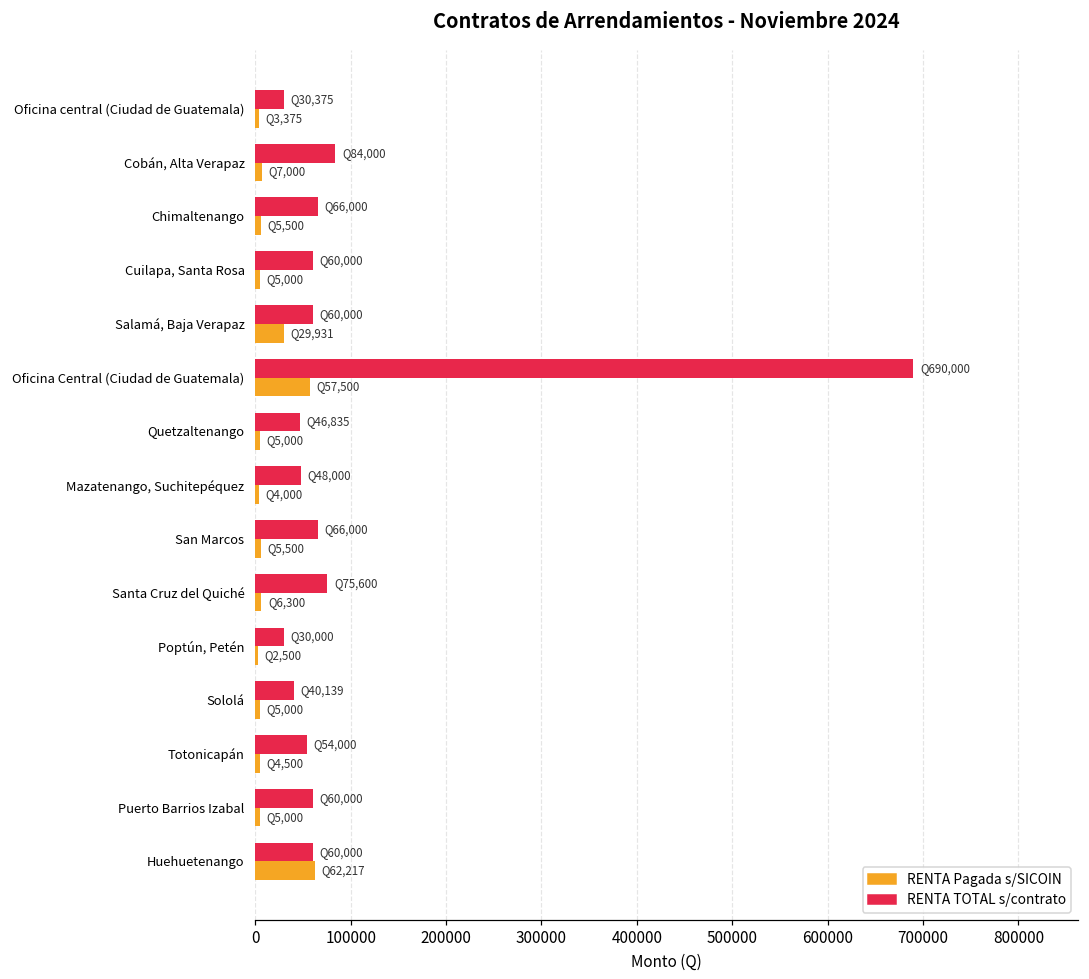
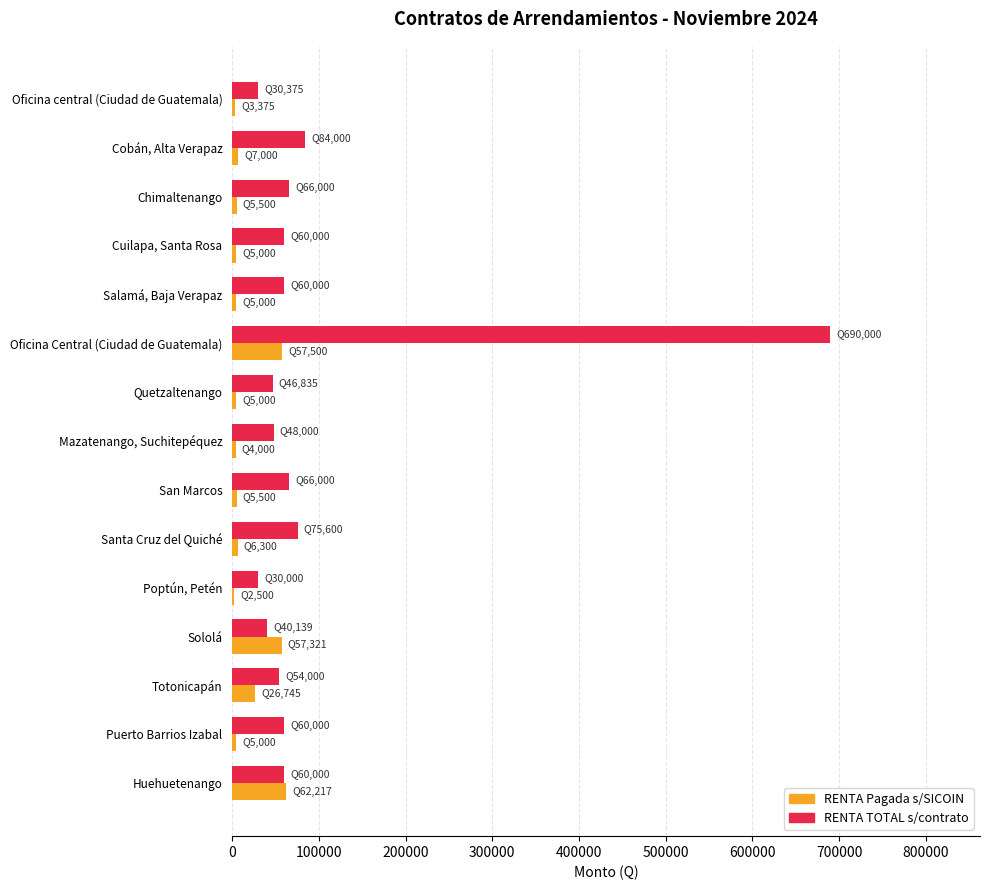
  {
    "RENTA Pagada s/SICOIN": {
-     "Salamá, Baja Verapaz": "29,931",
-     "Sololá": "5,000",
-     "Totonicapán": "4,500"
+     "Salamá, Baja Verapaz": "5,000",
+     "Sololá": "57,321",
+     "Totonicapán": "26,745"
    },
    "RENTA TOTAL s/contrato": {
      "Oficina central (Ciudad de Guatemala)": "30000",
      "Cobán, Alta Verapaz": "80000",
      "Chimaltenango": "70000",
      "Cuilapa, Santa Rosa": "60000",
      "Salamá, Baja Verapaz": "60000",
      "Oficina Central (Ciudad de Guatemala)": "690000",
      "Quetzaltenango": "50000",
      "Mazatenango, Suchitepéquez": "50000",
      "San Marcos": "70000",
      "Santa Cruz del Quiché": "80000",
      "Poptún, Petén": "30000",
      "Sololá": "40000",
      "Totonicapán": "50000",
      "Puerto Barrios Izabal": "60000",
      "Huehuetenango": "60000"
    }
  }
